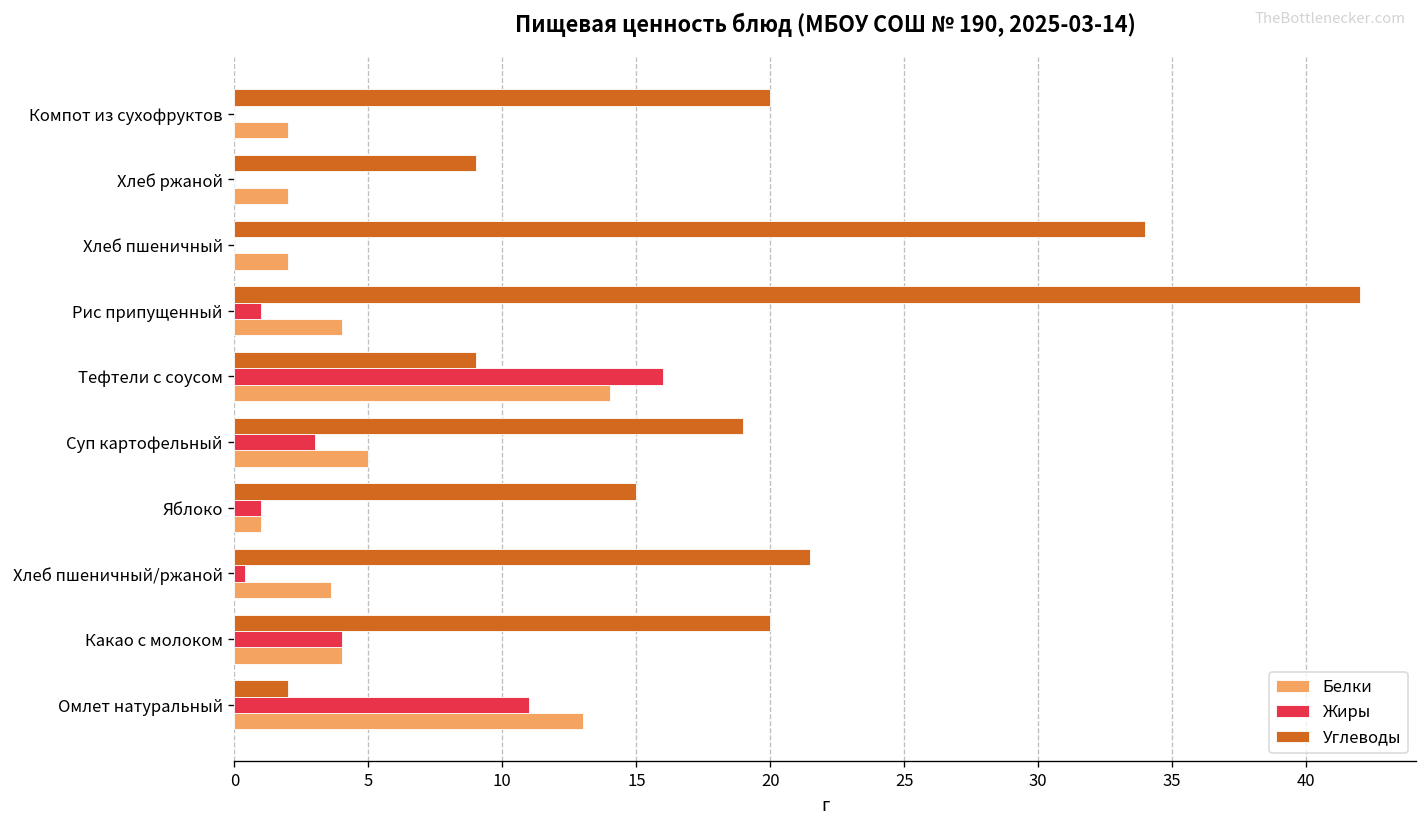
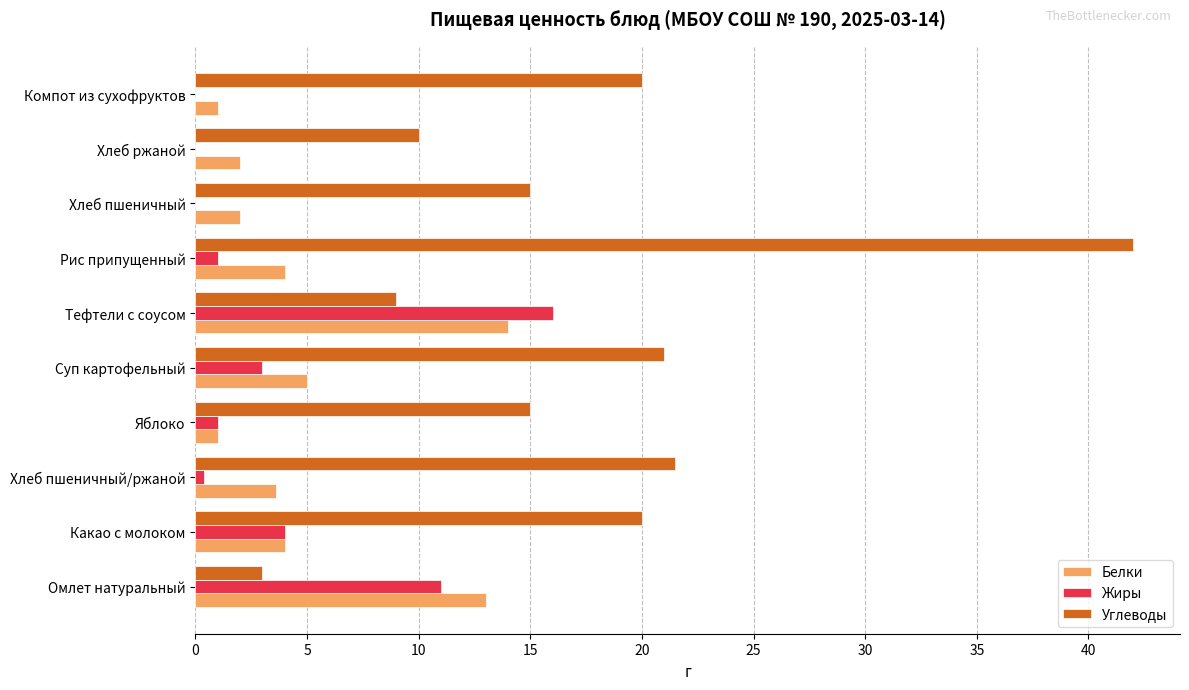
  {
    "Белки": {
-     "Компот из сухофруктов": 2,
+     "Компот из сухофруктов": 1,
      "Хлеб ржаной": 2,
      "Хлеб пшеничный": 2,
      "Рис припущенный": 4,
      "Тефтели с соусом": 14,
      "Суп картофельный": 5,
      "Яблоко": 1,
      "Хлеб пшеничный/ржаной": 3.6,
      "Какао с молоком": 4,
      "Омлет натуральный": 13
    },
    "Жиры": {
      "Компот из сухофруктов": 0,
      "Хлеб ржаной": 0,
      "Хлеб пшеничный": 0,
      "Рис припущенный": 1,
      "Тефтели с соусом": 16,
      "Суп картофельный": 3,
      "Яблоко": 1,
      "Хлеб пшеничный/ржаной": 0.4,
      "Какао с молоком": 4,
      "Омлет натуральный": 11
    },
    "Углеводы": {
      "Компот из сухофруктов": 20,
-     "Хлеб ржаной": 9,
-     "Хлеб пшеничный": 34,
+     "Хлеб ржаной": 10,
+     "Хлеб пшеничный": 15,
      "Рис припущенный": 42,
      "Тефтели с соусом": 9,
-     "Суп картофельный": 19,
+     "Суп картофельный": 21,
      "Яблоко": 15,
      "Хлеб пшеничный/ржаной": 21.5,
      "Какао с молоком": 20,
-     "Омлет натуральный": 2
+     "Омлет натуральный": 3
    }
  }
